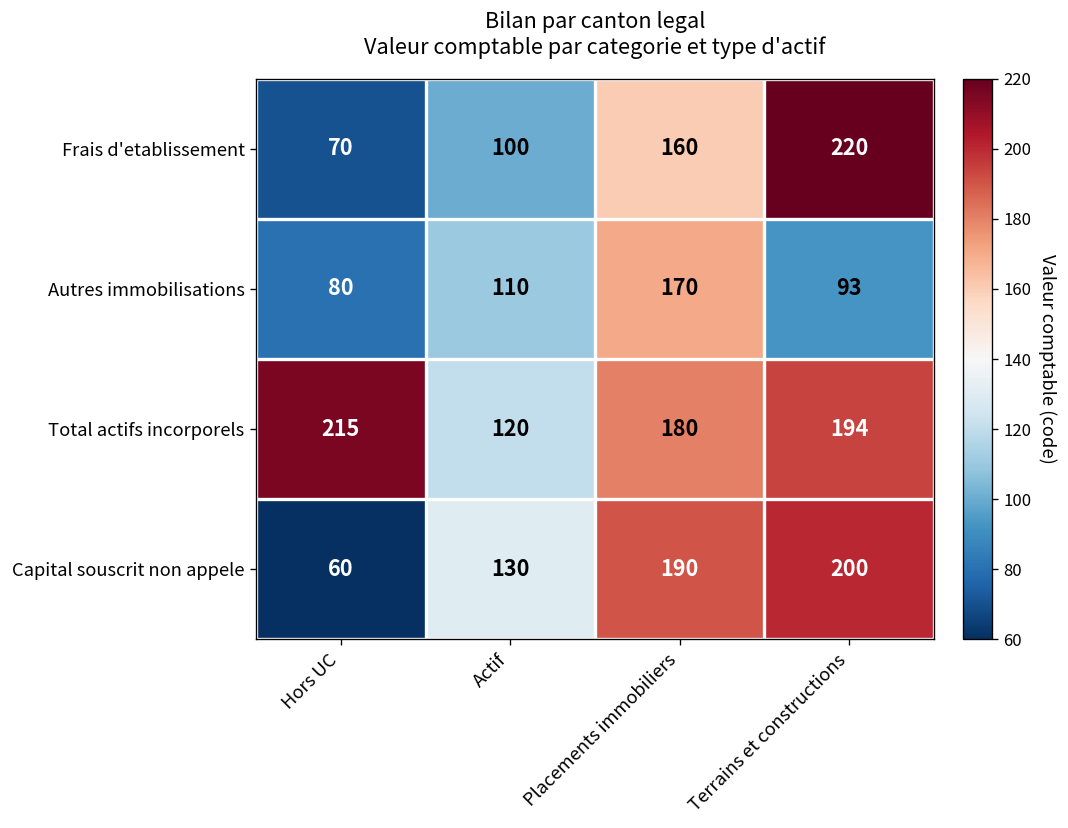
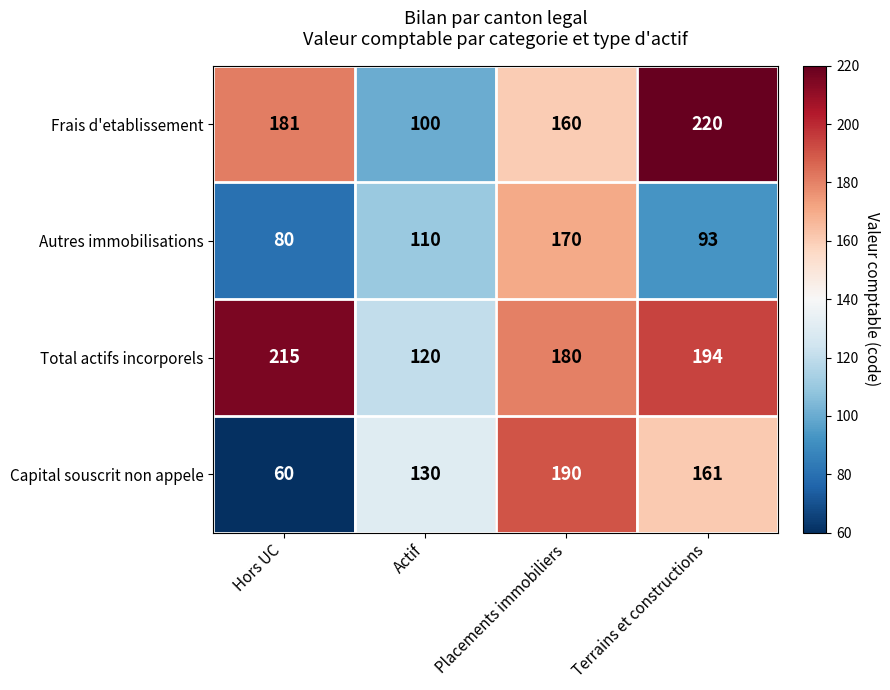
  {
    "Frais d'etablissement": {
-     "Hors UC": 70,
+     "Hors UC": 181,
      "Actif": 100,
      "Placements immobiliers": 160,
      "Terrains et constructions": 220
    },
    "Autres immobilisations": {
      "Hors UC": 80,
      "Actif": 110,
      "Placements immobiliers": 170,
      "Terrains et constructions": 93
    },
    "Total actifs incorporels": {
      "Hors UC": 215,
      "Actif": 120,
      "Placements immobiliers": 180,
      "Terrains et constructions": 194
    },
    "Capital souscrit non appele": {
      "Hors UC": 60,
      "Actif": 130,
      "Placements immobiliers": 190,
-     "Terrains et constructions": 200
+     "Terrains et constructions": 161
    }
  }
